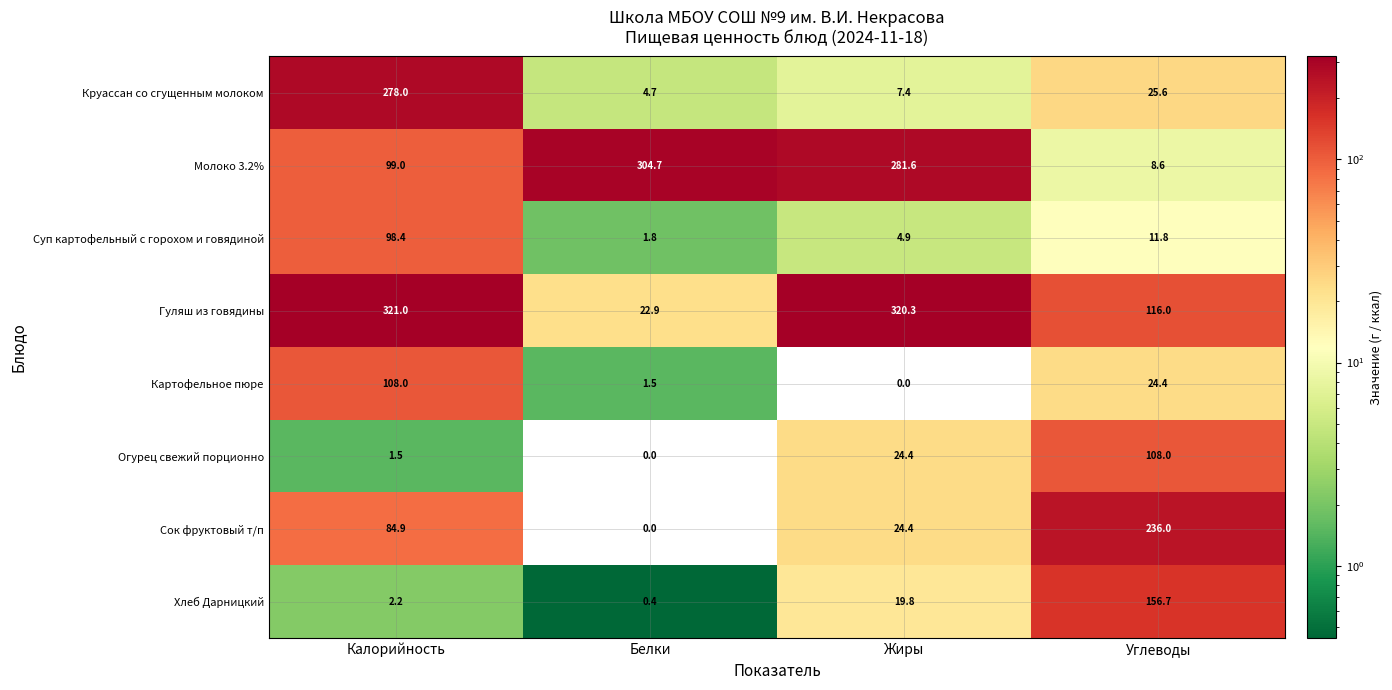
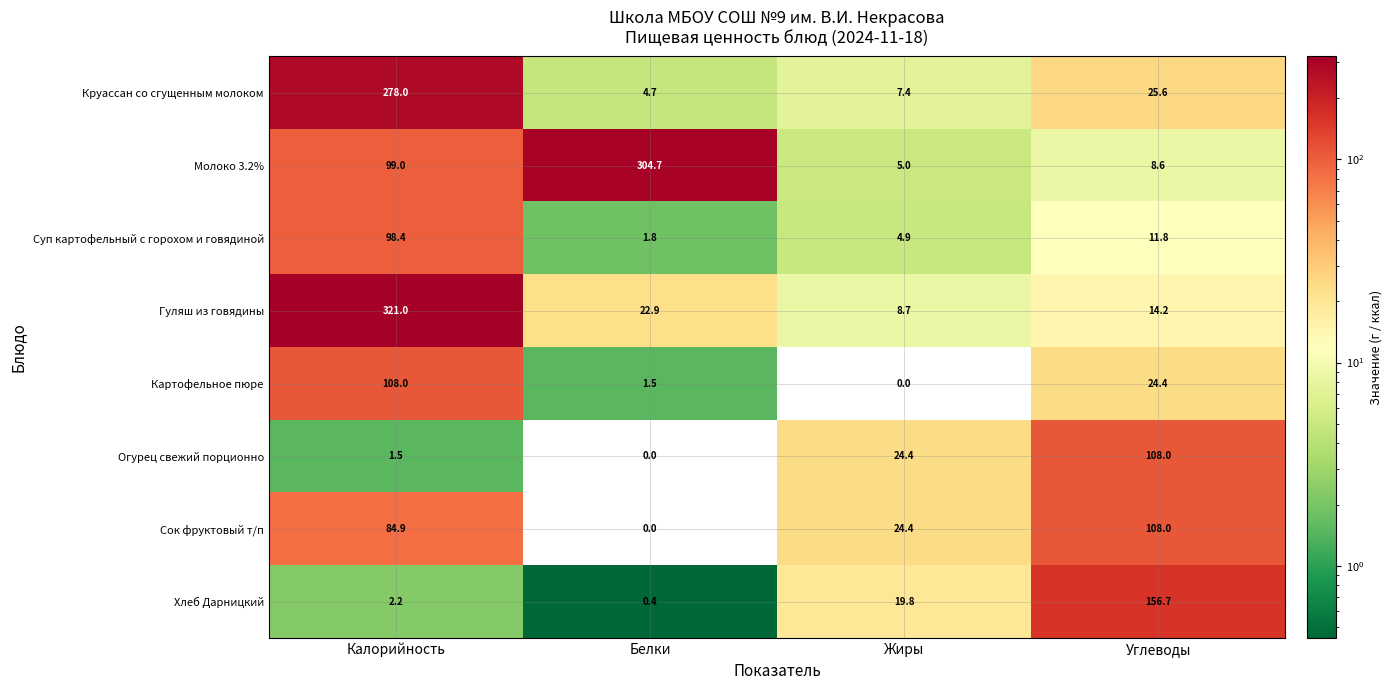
  {
    "Круассан со сгущенным молоком": {
      "Калорийность": 278.0,
      "Белки": 4.7,
      "Жиры": 7.4,
      "Углеводы": 25.6
    },
    "Молоко 3.2%": {
      "Калорийность": 99.0,
      "Белки": 304.7,
-     "Жиры": 281.6,
+     "Жиры": 5.0,
      "Углеводы": 8.6
    },
    "Суп картофельный с горохом и говядиной": {
      "Калорийность": 98.4,
      "Белки": 1.8,
      "Жиры": 4.9,
      "Углеводы": 11.8
    },
    "Гуляш из говядины": {
      "Калорийность": 321.0,
      "Белки": 22.9,
-     "Жиры": 320.3,
-     "Углеводы": 116.0
+     "Жиры": 8.7,
+     "Углеводы": 14.2
    },
    "Картофельное пюре": {
      "Калорийность": 108.0,
      "Белки": 1.5,
      "Жиры": 0.0,
      "Углеводы": 24.4
    },
    "Огурец свежий порционно": {
      "Калорийность": 1.5,
      "Белки": 0.0,
      "Жиры": 24.4,
      "Углеводы": 108.0
    },
    "Сок фруктовый т/п": {
      "Калорийность": 84.9,
      "Белки": 0.0,
      "Жиры": 24.4,
-     "Углеводы": 236.0
+     "Углеводы": 108.0
    },
    "Хлеб Дарницкий": {
      "Калорийность": 2.2,
      "Белки": 0.4,
      "Жиры": 19.8,
      "Углеводы": 156.7
    }
  }
